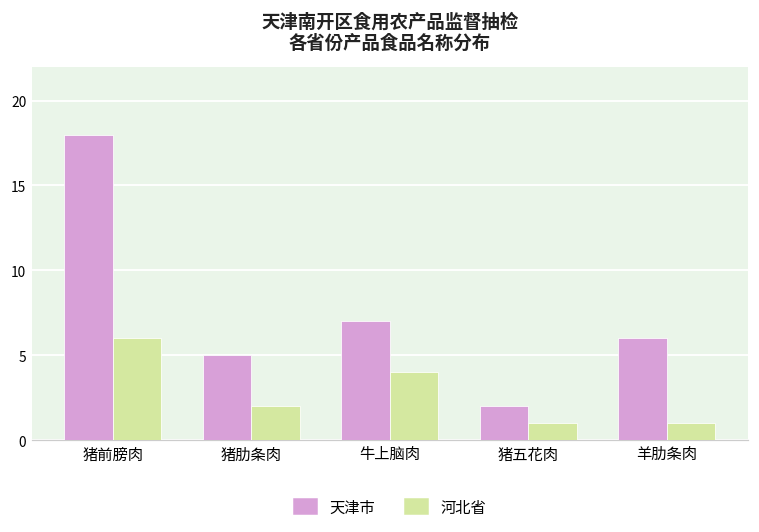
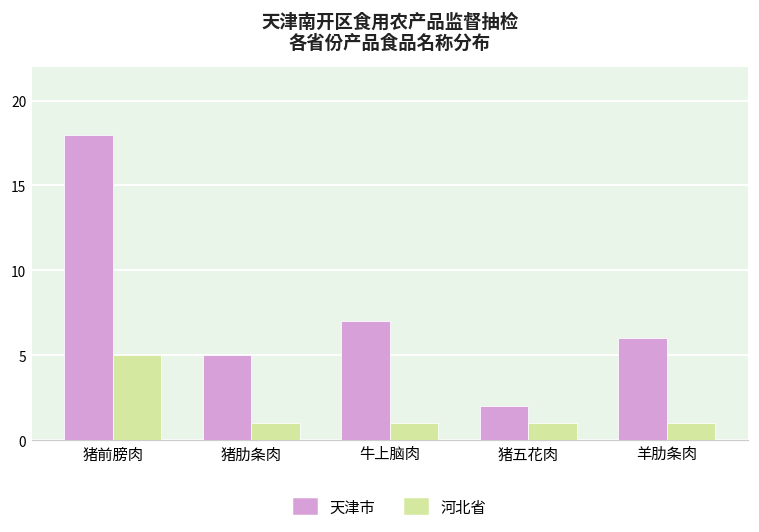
  {
    "天津市": {
      "猪前膀肉": 18,
      "猪肋条肉": 5,
      "牛上脑肉": 7,
      "猪五花肉": 2,
      "羊肋条肉": 6
    },
    "河北省": {
-     "猪前膀肉": 6,
-     "猪肋条肉": 2,
-     "牛上脑肉": 4,
+     "猪前膀肉": 5,
+     "猪肋条肉": 1,
+     "牛上脑肉": 1,
      "猪五花肉": 1,
      "羊肋条肉": 1
    }
  }
